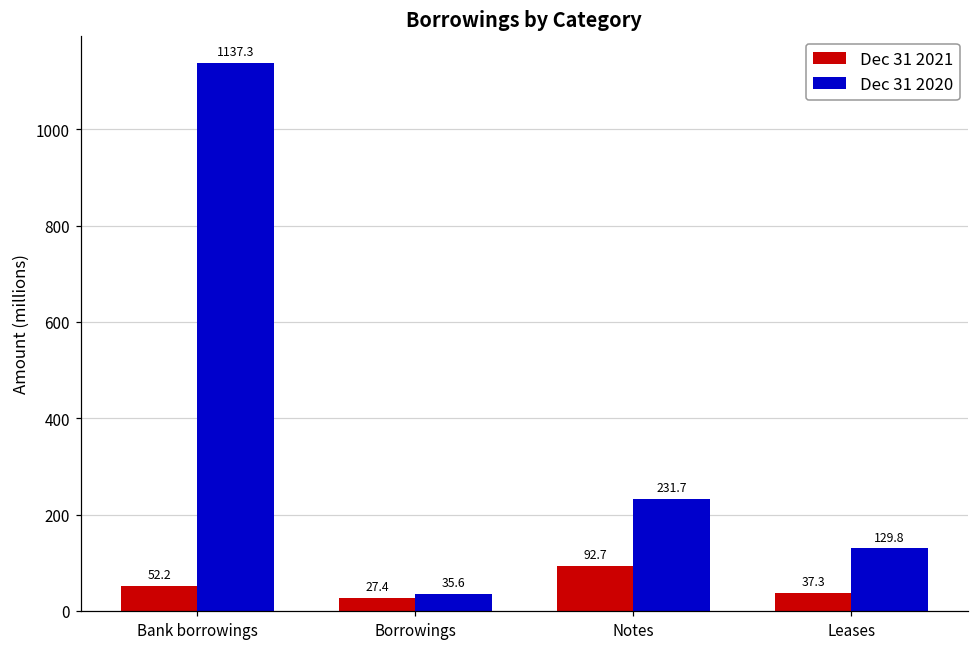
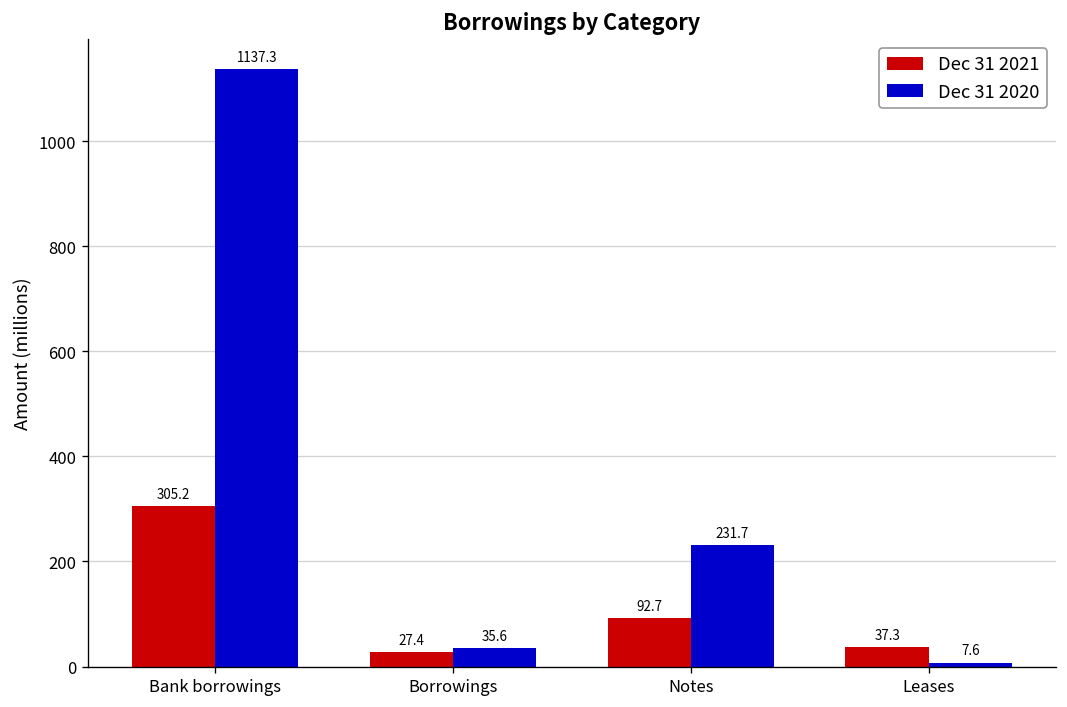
  {
    "Dec 31 2021": {
-     "Bank borrowings": 52.2,
+     "Bank borrowings": 305.2,
      "Borrowings": 27.4,
      "Notes": 92.7,
      "Leases": 37.3
    },
    "Dec 31 2020": {
      "Bank borrowings": 1137.3,
      "Borrowings": 35.6,
      "Notes": 231.7,
-     "Leases": 129.8
+     "Leases": 7.6
    }
  }
